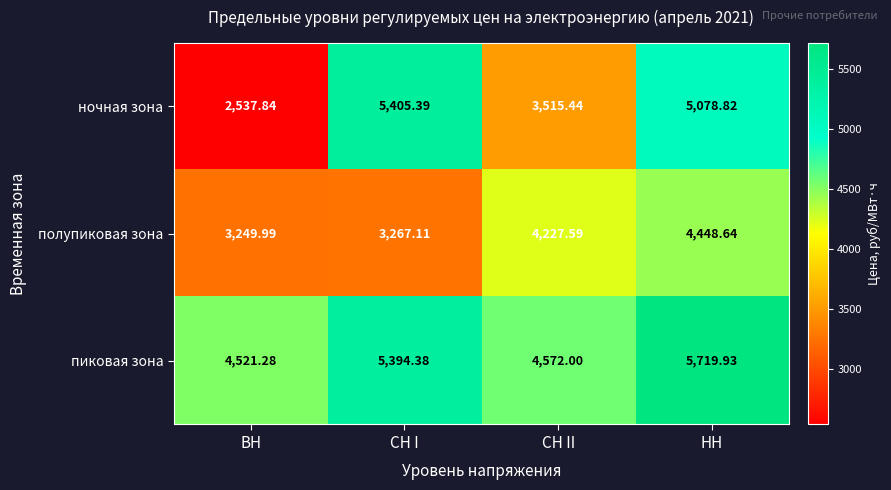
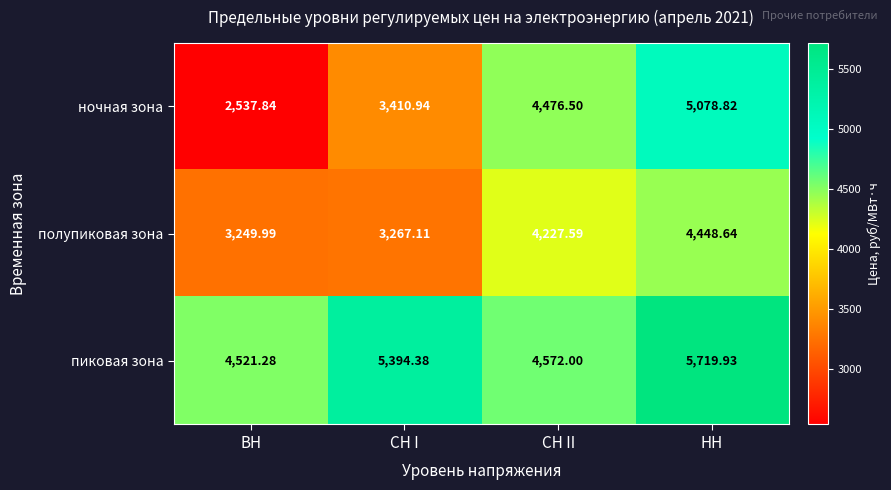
  {
    "ночная зона": {
      "ВН": "2,537.84",
-     "СН I": "5,405.39",
-     "СН II": "3,515.44",
+     "СН I": "3,410.94",
+     "СН II": "4,476.50",
      "НН": "5,078.82"
    },
    "полупиковая зона": {
      "ВН": "3,249.99",
      "СН I": "3,267.11",
      "СН II": "4,227.59",
      "НН": "4,448.64"
    },
    "пиковая зона": {
      "ВН": "4,521.28",
      "СН I": "5,394.38",
      "СН II": "4,572.00",
      "НН": "5,719.93"
    }
  }
